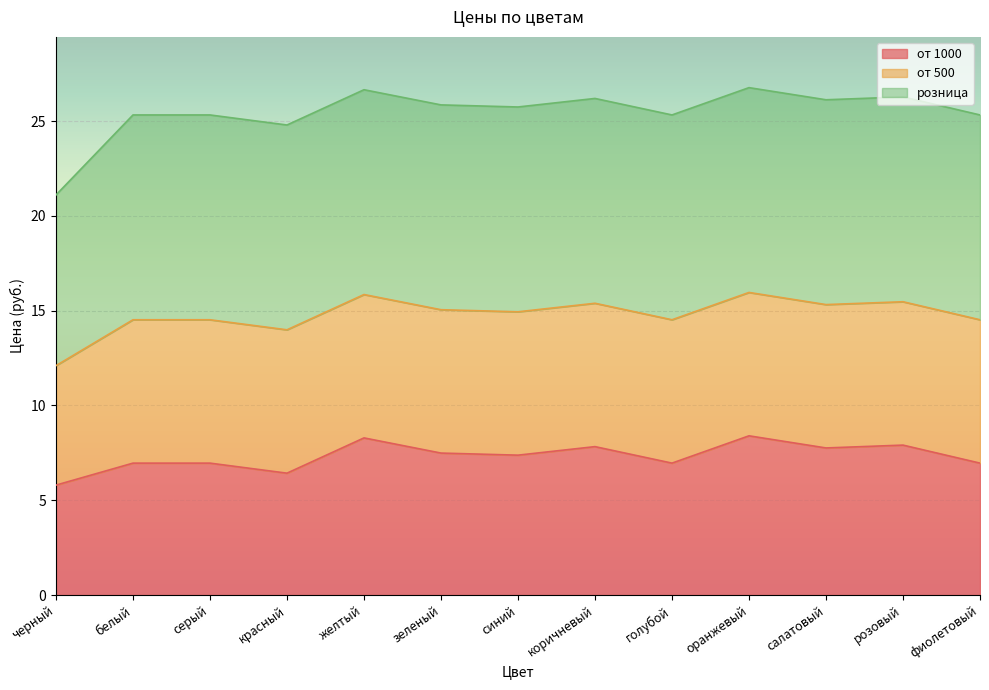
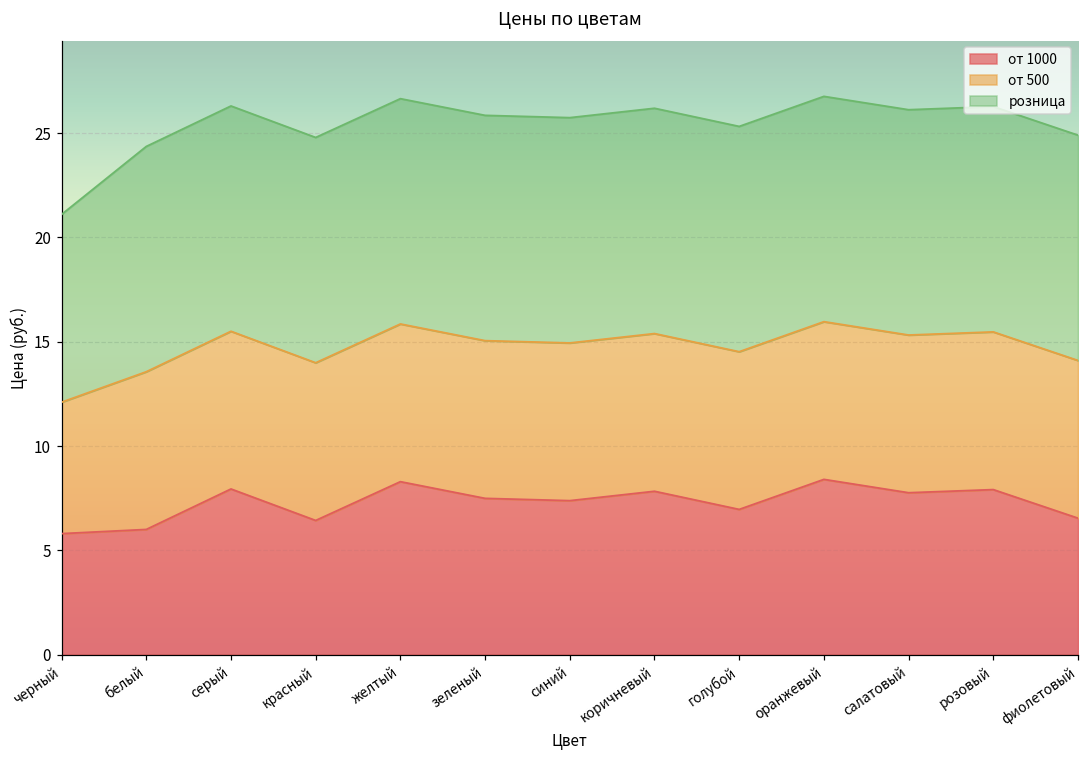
  {
    "от 1000": {
      "черный": 5.8,
-     "белый": 7.0,
-     "серый": 7.0,
+     "белый": 6.0,
+     "серый": 7.9,
      "красный": 6.4,
      "желтый": 8.3,
      "зеленый": 7.5,
      "синий": 7.4,
      "коричневый": 7.8,
      "голубой": 7.0,
      "оранжевый": 8.4,
      "салатовый": 7.8,
      "розовый": 7.9,
-     "фиолетовый": 7.0
+     "фиолетовый": 6.5
    },
    "от 500": {
      "черный": 6.3,
      "белый": 7.6,
      "серый": 7.6,
      "красный": 7.6,
      "желтый": 7.6,
      "зеленый": 7.6,
      "синий": 7.6,
      "коричневый": 7.6,
      "голубой": 7.6,
      "оранжевый": 7.6,
      "салатовый": 7.6,
      "розовый": 7.6,
      "фиолетовый": 7.6
    },
    "розница": {
      "черный": 9.0,
      "белый": 10.8,
      "серый": 10.8,
      "красный": 10.8,
      "желтый": 10.8,
      "зеленый": 10.8,
      "синий": 10.8,
      "коричневый": 10.8,
      "голубой": 10.8,
      "оранжевый": 10.8,
      "салатовый": 10.8,
      "фиолетовый": 10.8
    }
  }
